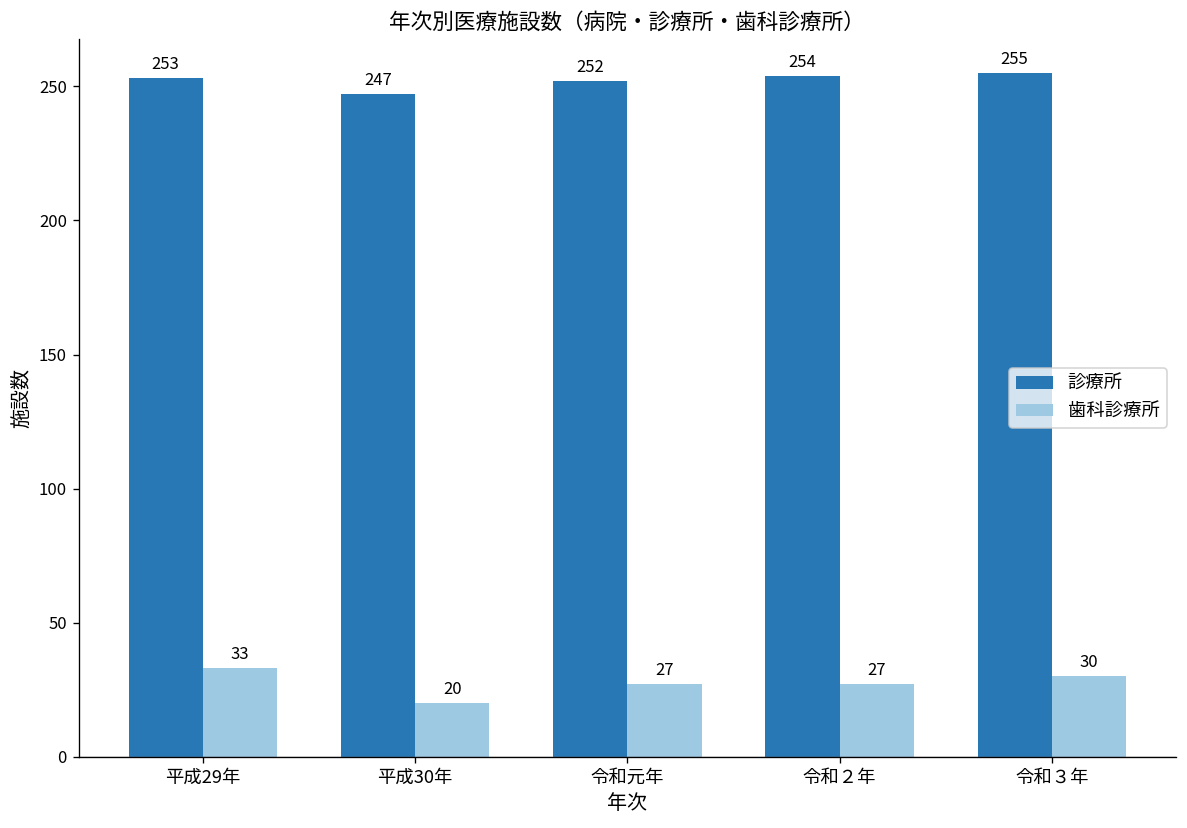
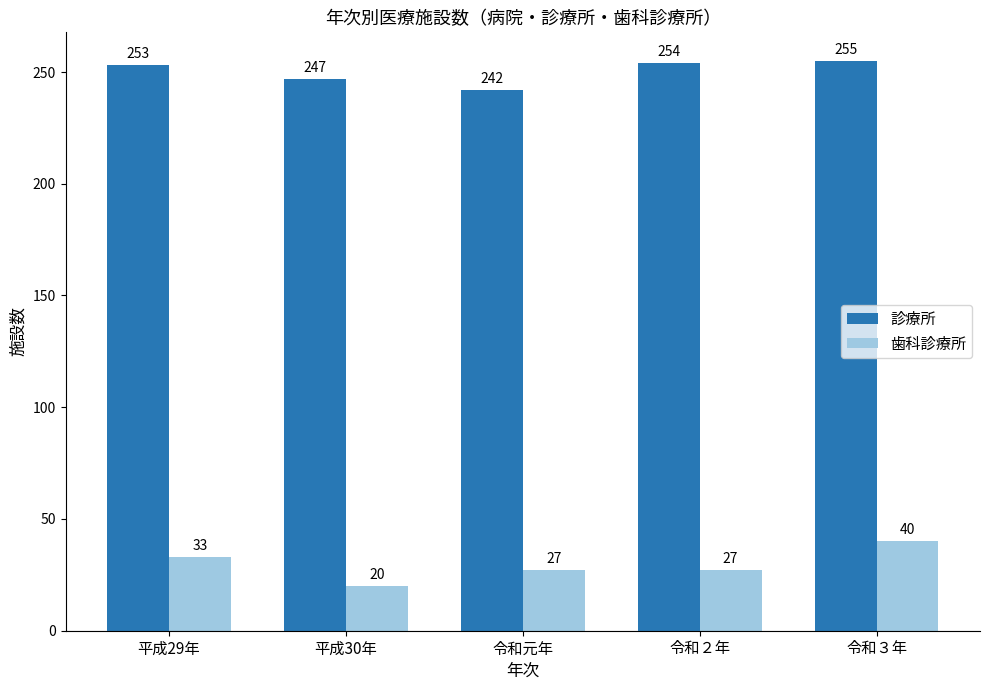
  {
    "診療所": {
      "平成29年": 253,
      "平成30年": 247,
-     "令和元年": 252,
+     "令和元年": 242,
      "令和２年": 254,
      "令和３年": 255
    },
    "歯科診療所": {
      "平成29年": 33,
      "平成30年": 20,
      "令和元年": 27,
      "令和２年": 27,
-     "令和３年": 30
+     "令和３年": 40
    }
  }
